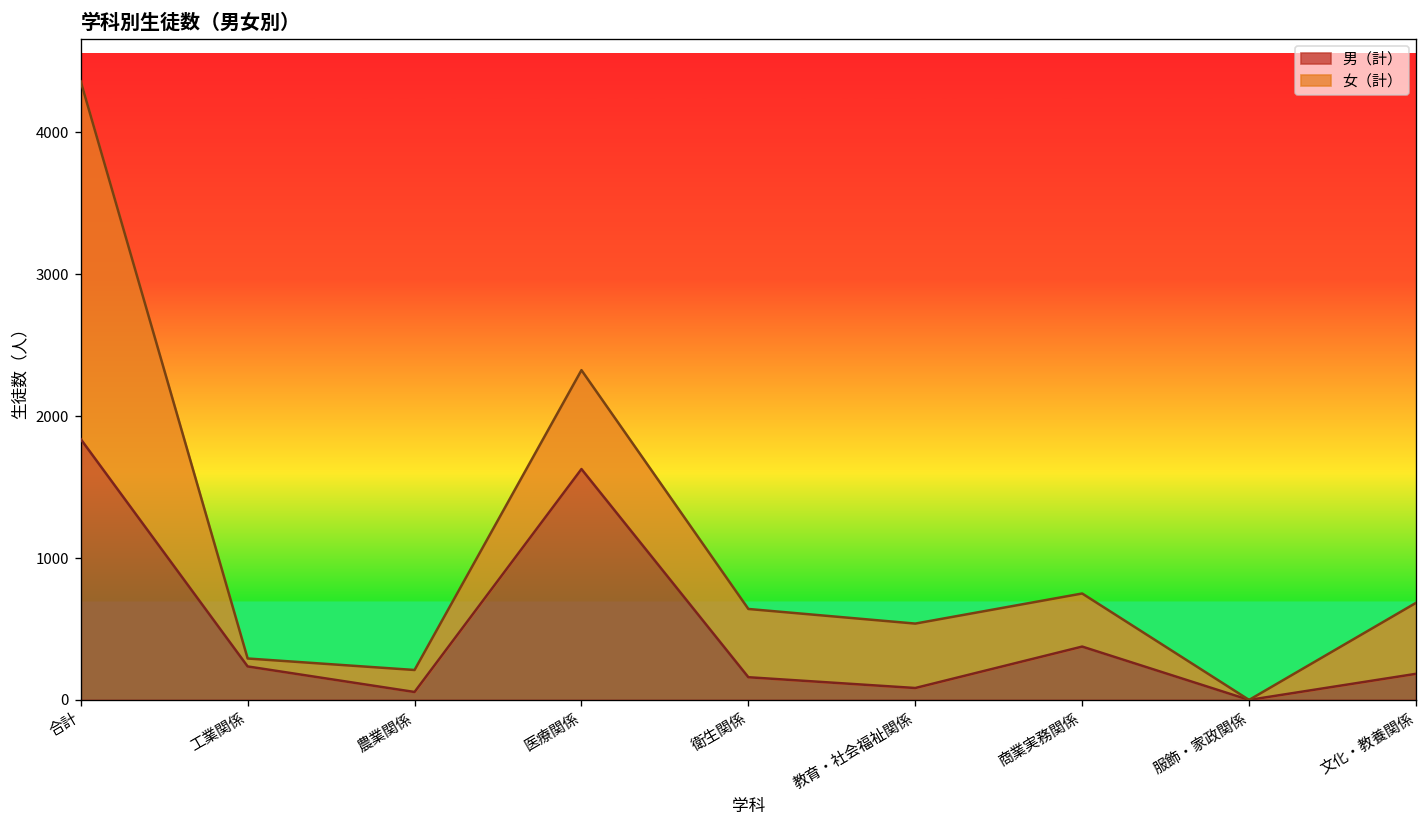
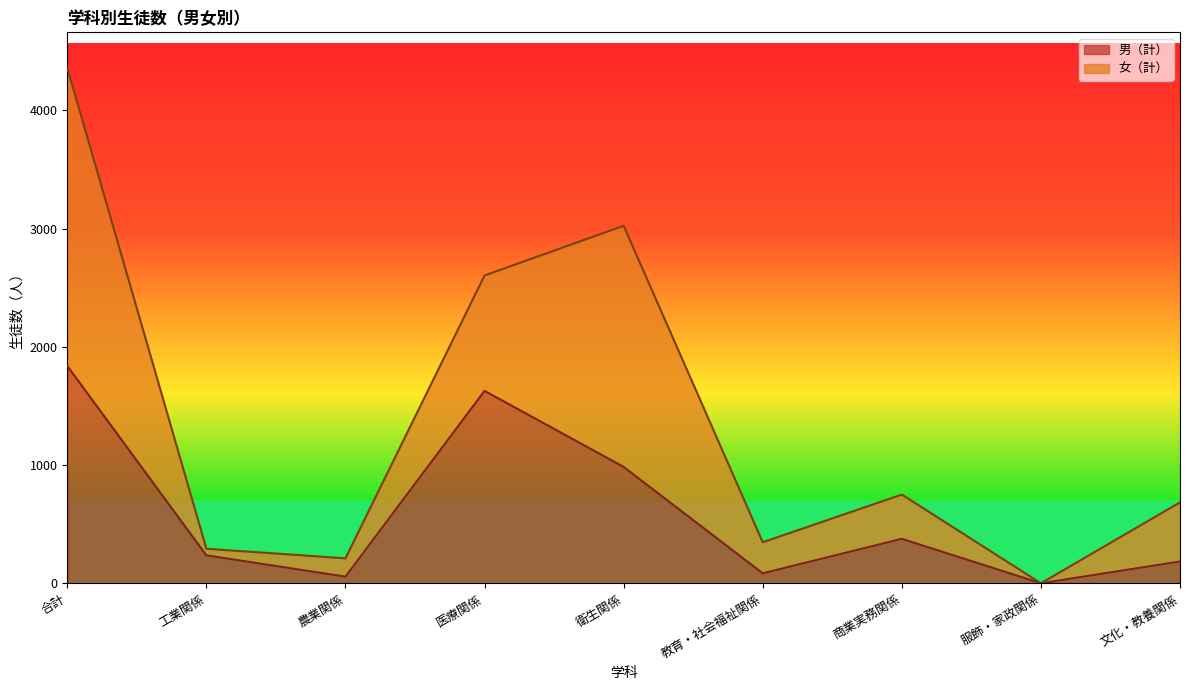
  {
    "男（計）": {
      "合計": 1840,
      "工業関係": 240,
      "農業関係": 60,
      "医療関係": 1630,
-     "衛生関係": 160,
+     "衛生関係": 980,
      "教育・社会福祉関係": 80,
      "商業実務関係": 380,
      "文化・教養関係": 180
    },
    "女（計）": {
      "合計": 2520,
      "工業関係": 60,
      "農業関係": 160,
-     "医療関係": 700,
-     "衛生関係": 480,
-     "教育・社会福祉関係": 450,
+     "医療関係": 980,
+     "衛生関係": 2040,
+     "教育・社会福祉関係": 260,
      "商業実務関係": 370,
      "文化・教養関係": 500
    }
  }
